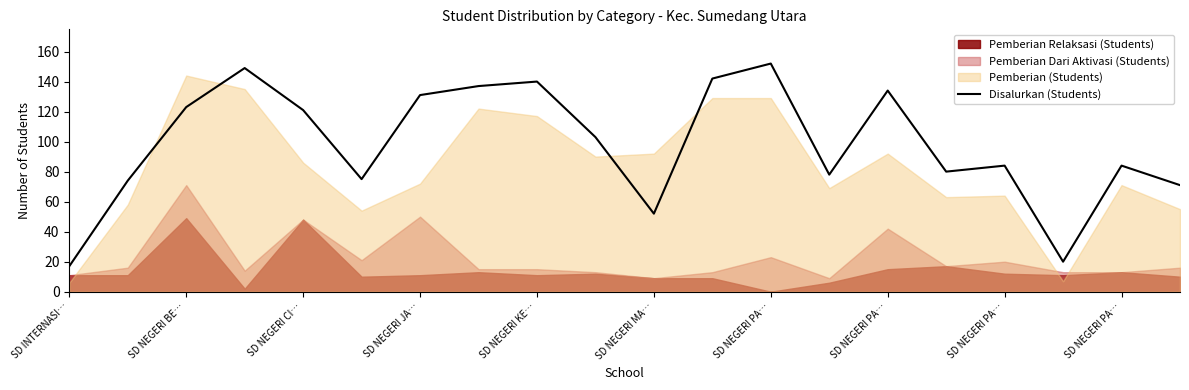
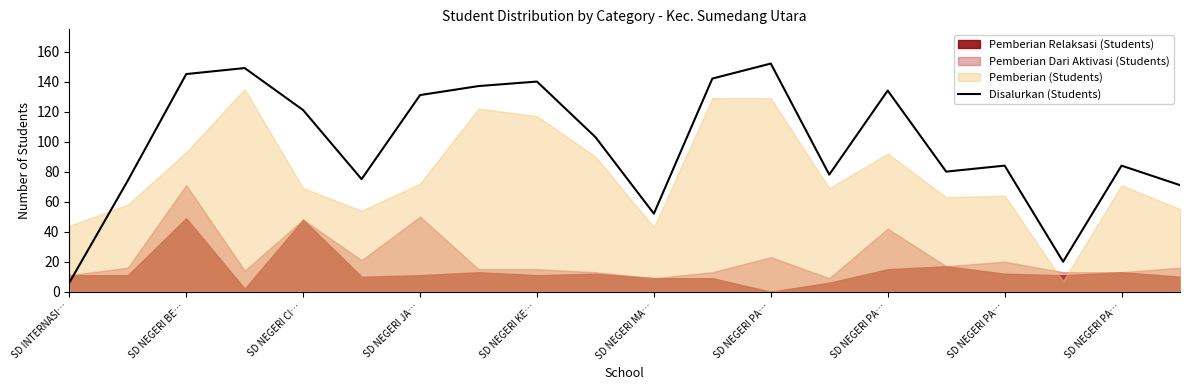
  {
    "Disalurkan (Students)": {
-     "SD INTERNASI…": 17,
-     "SD NEGERI BE…": 123,
+     "SD INTERNASI…": 6,
+     "SD NEGERI BE…": 145,
      "SD NEGERI CI…": 121,
      "SD NEGERI JA…": 131,
      "SD NEGERI KE…": 140,
      "SD NEGERI MA…": 52
    },
    "Pemberian Relaksasi (Students)": {
      "SD NEGERI BE…": 49,
      "SD NEGERI JA…": 11,
      "SD NEGERI KE…": 11
    },
    "Pemberian Dari Aktivasi (Students)": {
      "SD NEGERI BE…": 71,
      "SD NEGERI JA…": 50,
      "SD NEGERI KE…": 15
    },
    "Pemberian (Students)": {
-     "SD INTERNASI…": 6,
-     "SD NEGERI BE…": 144,
-     "SD NEGERI CI…": 86,
+     "SD INTERNASI…": 44,
+     "SD NEGERI BE…": 93,
+     "SD NEGERI CI…": 69,
      "SD NEGERI JA…": 72,
      "SD NEGERI KE…": 117,
-     "SD NEGERI MA…": 92
+     "SD NEGERI MA…": 43
    }
  }
